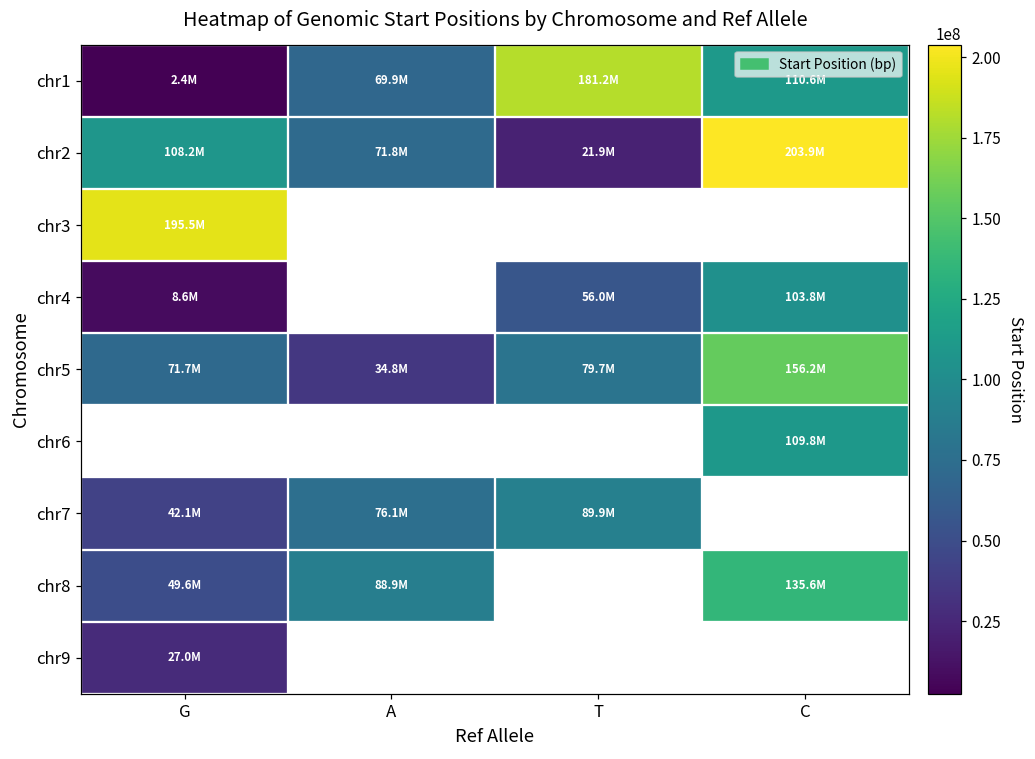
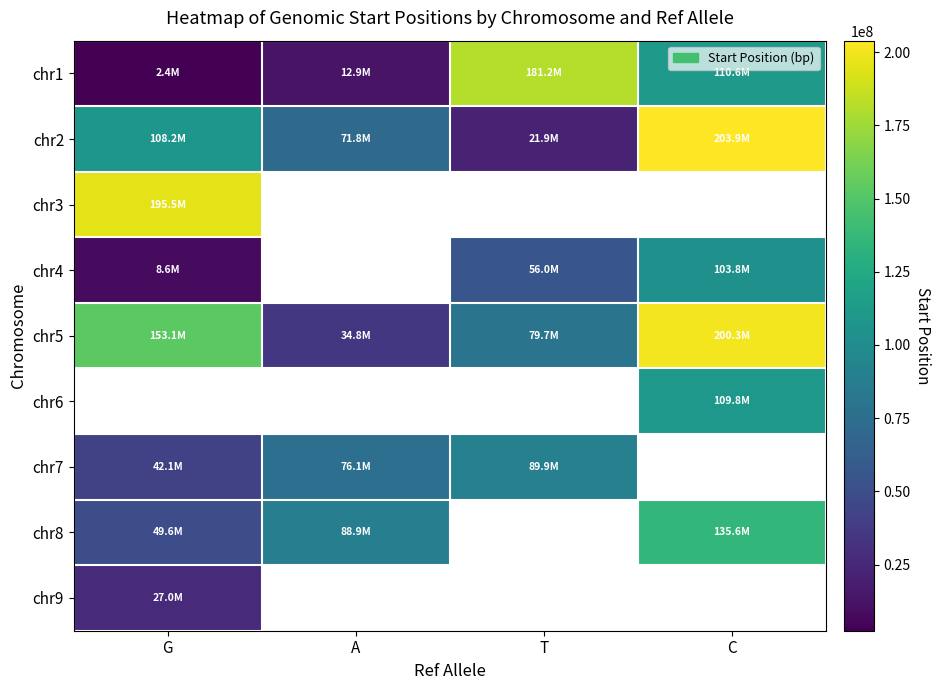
  {
    "chr1": {
      "G": "2.4M",
-     "A": "69.9M",
+     "A": "12.9M",
      "T": "181.2M"
    },
    "chr2": {
      "G": "108.2M",
      "A": "71.8M",
      "T": "21.9M",
      "C": "203.9M"
    },
    "chr3": {
      "G": "195.5M"
    },
    "chr4": {
      "G": "8.6M",
      "T": "56.0M",
      "C": "103.8M"
    },
    "chr5": {
-     "G": "71.7M",
+     "G": "153.1M",
      "A": "34.8M",
      "T": "79.7M",
-     "C": "156.2M"
+     "C": "200.3M"
    },
    "chr6": {
      "C": "109.8M"
    },
    "chr7": {
      "G": "42.1M",
      "A": "76.1M",
      "T": "89.9M"
    },
    "chr8": {
      "G": "49.6M",
      "A": "88.9M",
      "C": "135.6M"
    },
    "chr9": {
      "G": "27.0M"
    }
  }
